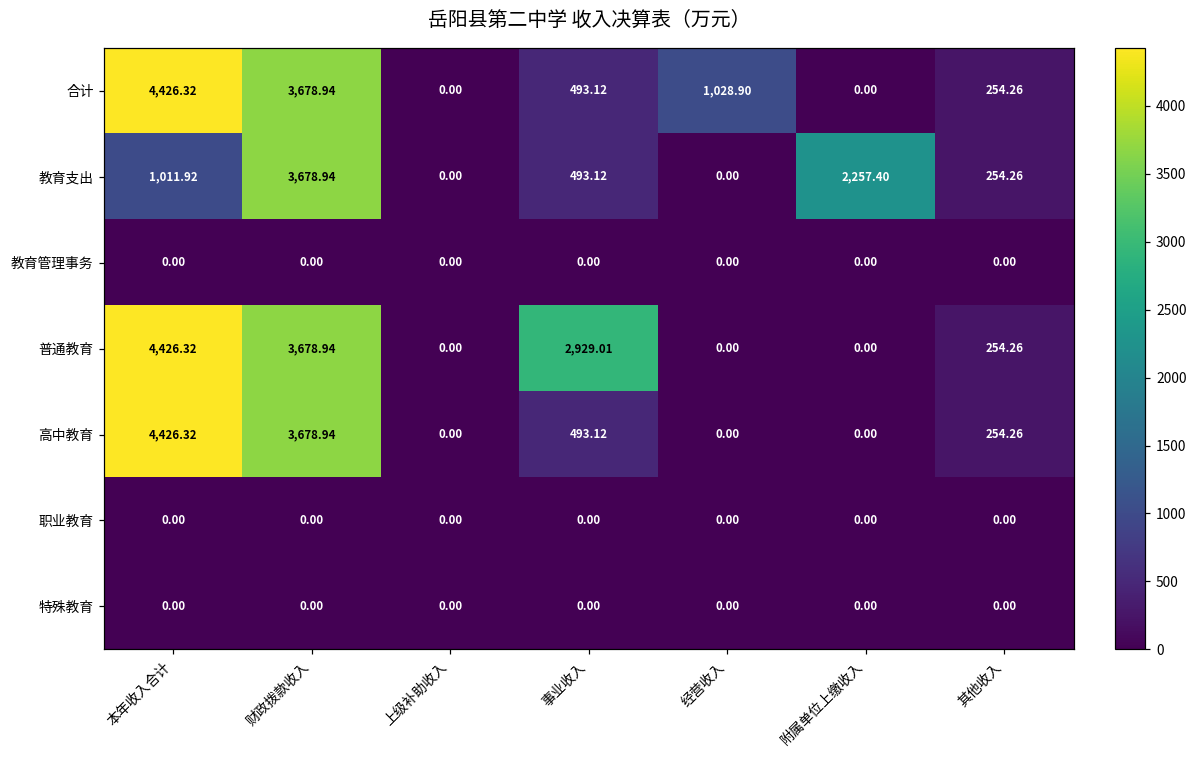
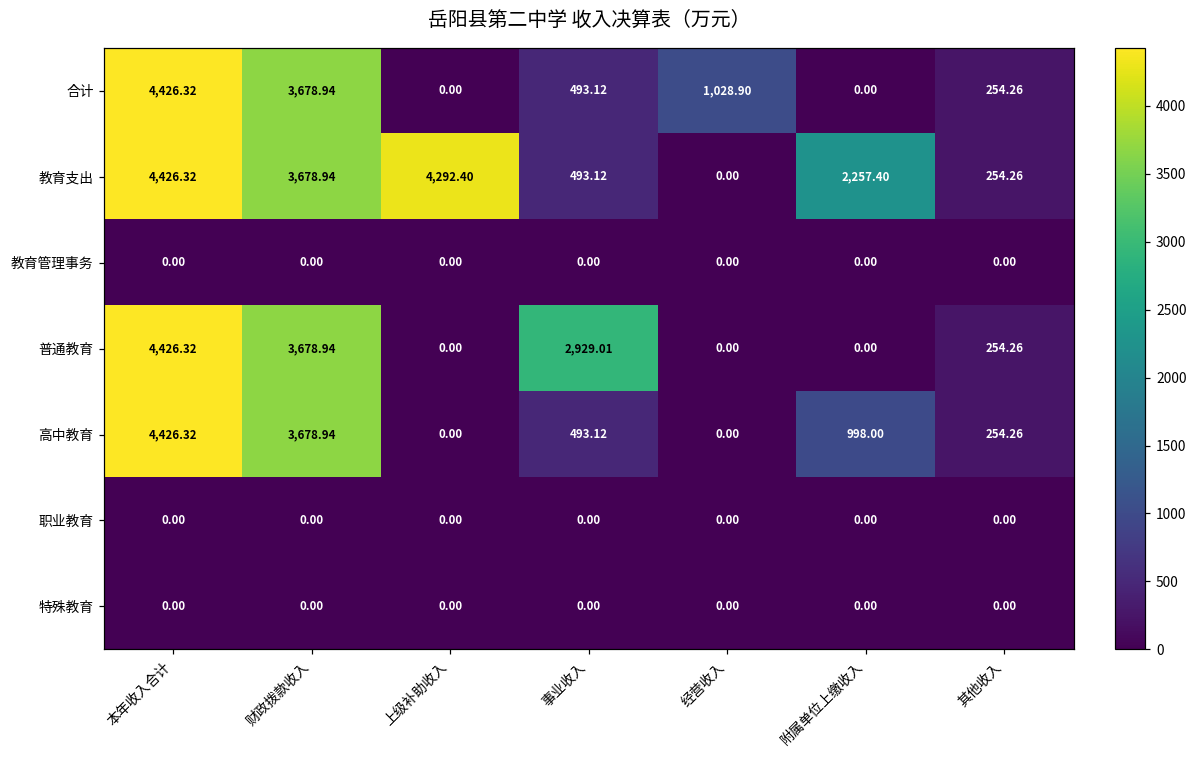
  {
    "合计": {
      "本年收入合计": "4,426.32",
      "财政拨款收入": "3,678.94",
      "上级补助收入": "0.00",
      "事业收入": "493.12",
      "经营收入": "1,028.90",
      "附属单位上缴收入": "0.00",
      "其他收入": "254.26"
    },
    "教育支出": {
-     "本年收入合计": "1,011.92",
+     "本年收入合计": "4,426.32",
      "财政拨款收入": "3,678.94",
-     "上级补助收入": "0.00",
+     "上级补助收入": "4,292.40",
      "事业收入": "493.12",
      "经营收入": "0.00",
      "附属单位上缴收入": "2,257.40",
      "其他收入": "254.26"
    },
    "教育管理事务": {
      "本年收入合计": "0.00",
      "财政拨款收入": "0.00",
      "上级补助收入": "0.00",
      "事业收入": "0.00",
      "经营收入": "0.00",
      "附属单位上缴收入": "0.00",
      "其他收入": "0.00"
    },
    "普通教育": {
      "本年收入合计": "4,426.32",
      "财政拨款收入": "3,678.94",
      "上级补助收入": "0.00",
      "事业收入": "2,929.01",
      "经营收入": "0.00",
      "附属单位上缴收入": "0.00",
      "其他收入": "254.26"
    },
    "高中教育": {
      "本年收入合计": "4,426.32",
      "财政拨款收入": "3,678.94",
      "上级补助收入": "0.00",
      "事业收入": "493.12",
      "经营收入": "0.00",
-     "附属单位上缴收入": "0.00",
+     "附属单位上缴收入": "998.00",
      "其他收入": "254.26"
    },
    "职业教育": {
      "本年收入合计": "0.00",
      "财政拨款收入": "0.00",
      "上级补助收入": "0.00",
      "事业收入": "0.00",
      "经营收入": "0.00",
      "附属单位上缴收入": "0.00",
      "其他收入": "0.00"
    },
    "特殊教育": {
      "本年收入合计": "0.00",
      "财政拨款收入": "0.00",
      "上级补助收入": "0.00",
      "事业收入": "0.00",
      "经营收入": "0.00",
      "附属单位上缴收入": "0.00",
      "其他收入": "0.00"
    }
  }
